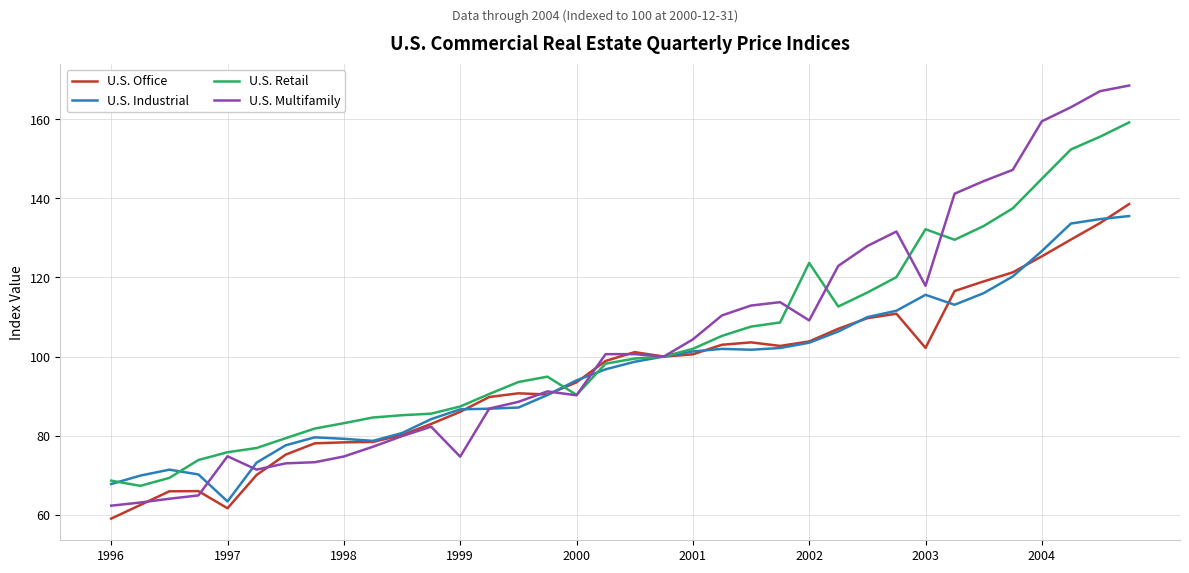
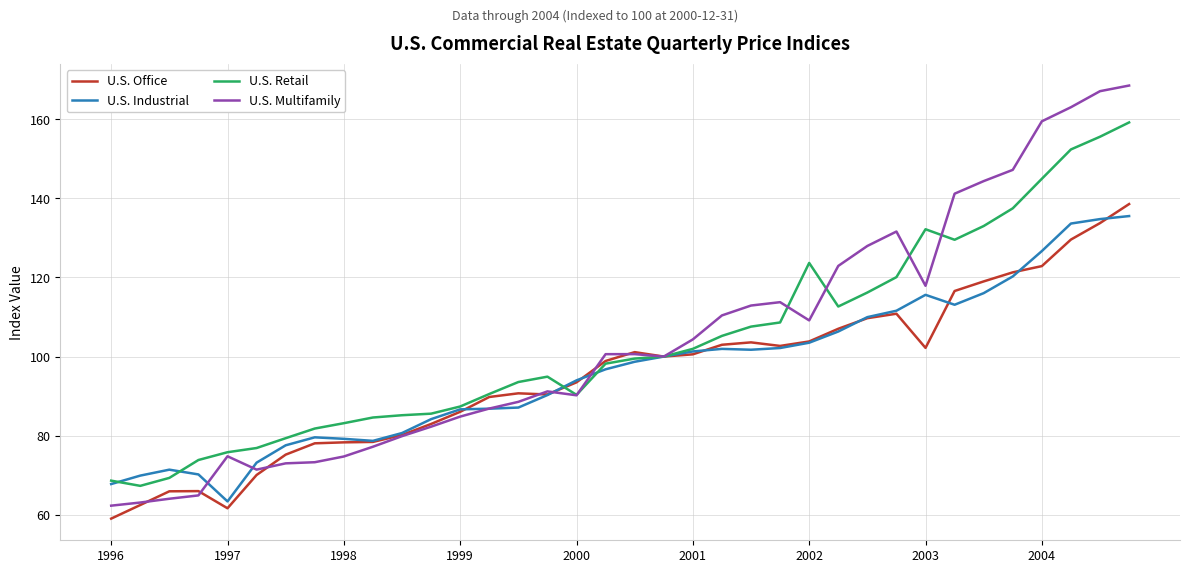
  {
    "U.S. Office": {
      "1996": 59,
      "1997": 62,
      "1998": 78,
      "2001": 101,
      "2003": 102,
-     "2004": 125
+     "2004": 123
    },
    "U.S. Industrial": {
      "1996": 68,
      "1997": 63,
      "1998": 79,
      "2001": 101,
      "2003": 116,
      "2004": 127
    },
    "U.S. Retail": {
      "1996": 69,
      "1997": 76,
      "1998": 83,
      "1999": 87,
      "2001": 102,
      "2002": 124,
      "2003": 132,
      "2004": 145
    },
    "U.S. Multifamily": {
      "1996": 62,
      "1997": 75,
      "1998": 75,
-     "1999": 75,
+     "1999": 85,
      "2001": 104,
      "2002": 109,
      "2003": 118,
      "2004": 159
    }
  }
